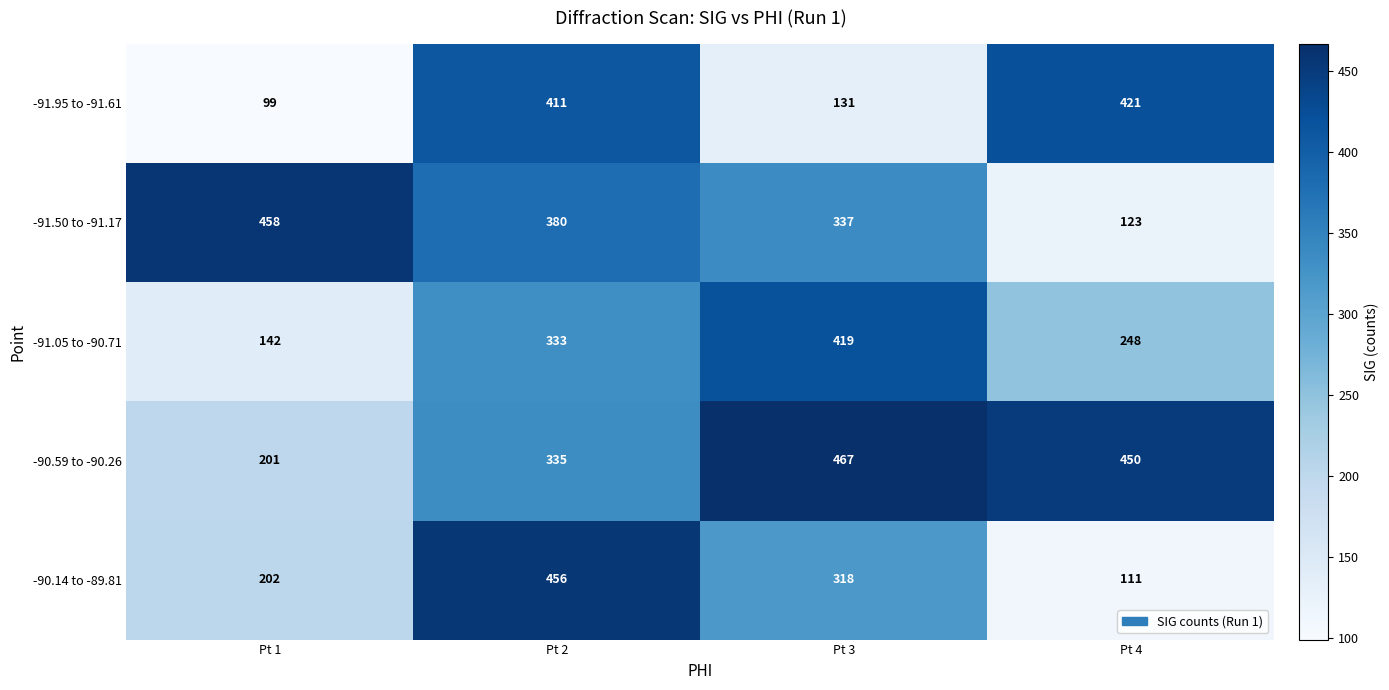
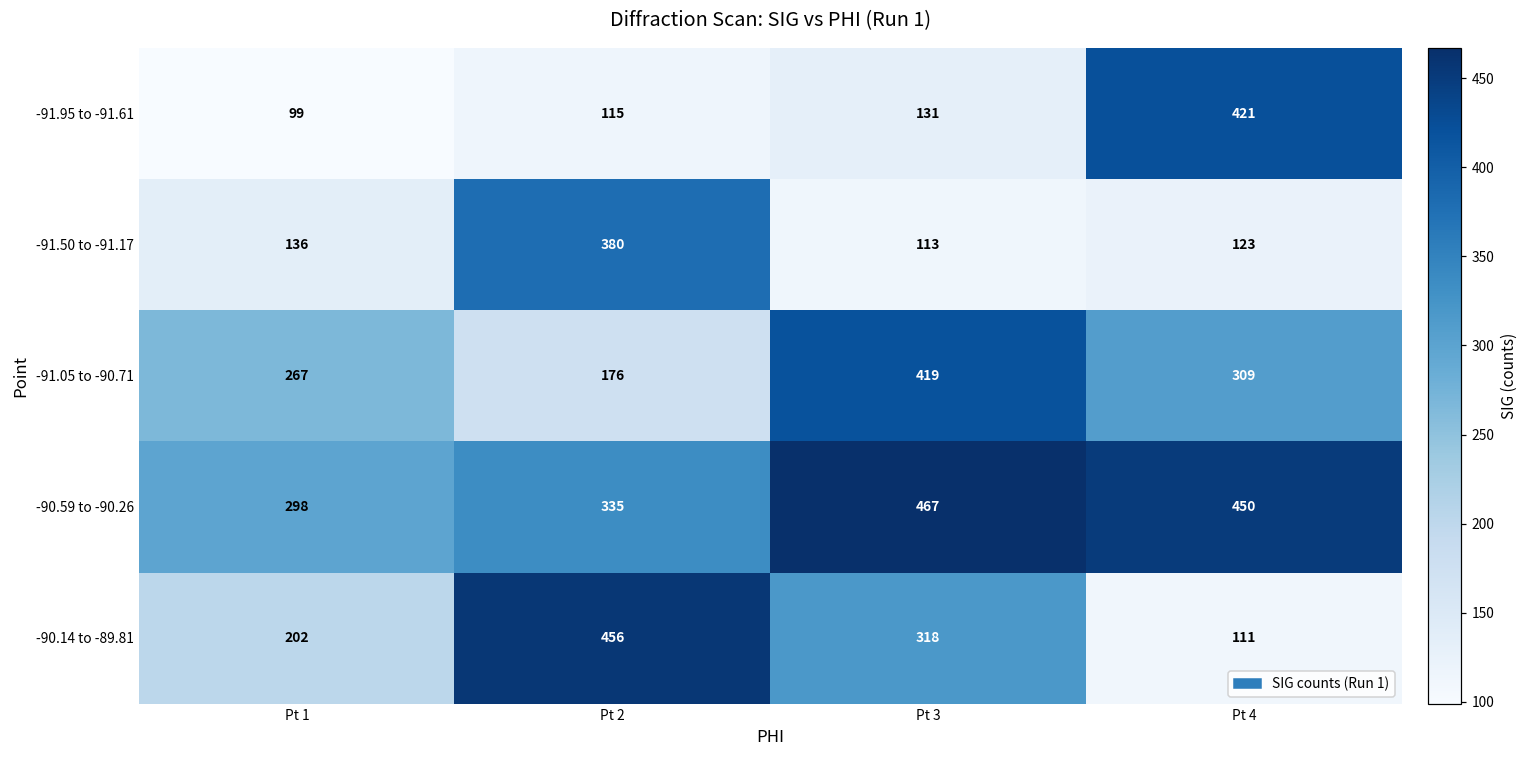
  {
    "-91.95 to -91.61": {
      "Pt 1": 99,
-     "Pt 2": 411,
+     "Pt 2": 115,
      "Pt 3": 131,
      "Pt 4": 421
    },
    "-91.50 to -91.17": {
-     "Pt 1": 458,
+     "Pt 1": 136,
      "Pt 2": 380,
-     "Pt 3": 337,
+     "Pt 3": 113,
      "Pt 4": 123
    },
    "-91.05 to -90.71": {
-     "Pt 1": 142,
-     "Pt 2": 333,
+     "Pt 1": 267,
+     "Pt 2": 176,
      "Pt 3": 419,
-     "Pt 4": 248
+     "Pt 4": 309
    },
    "-90.59 to -90.26": {
-     "Pt 1": 201,
+     "Pt 1": 298,
      "Pt 2": 335,
      "Pt 3": 467,
      "Pt 4": 450
    },
    "-90.14 to -89.81": {
      "Pt 1": 202,
      "Pt 2": 456,
      "Pt 3": 318,
      "Pt 4": 111
    }
  }
